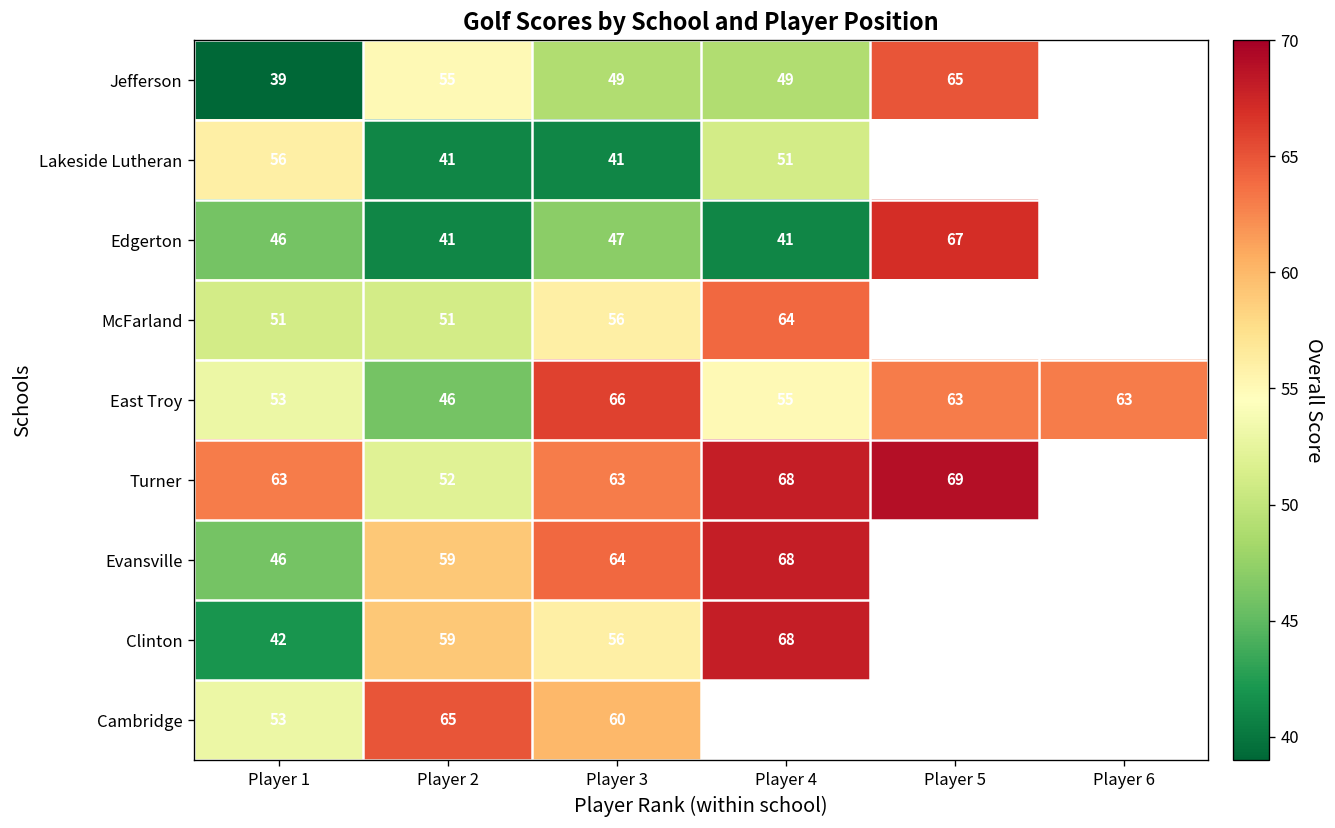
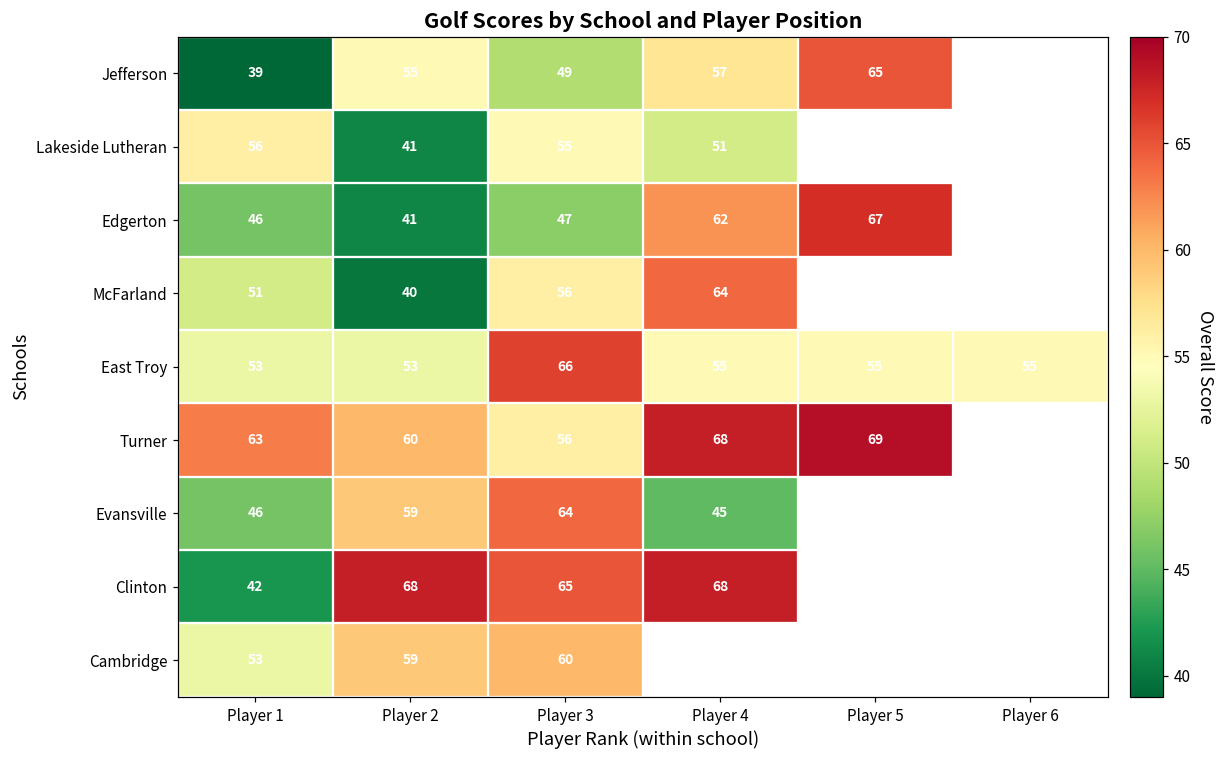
  {
    "Jefferson": {
      "Player 1": 39,
      "Player 2": 55,
      "Player 3": 49,
-     "Player 4": 49,
+     "Player 4": 57,
      "Player 5": 65
    },
    "Lakeside Lutheran": {
      "Player 1": 56,
      "Player 2": 41,
-     "Player 3": 41,
+     "Player 3": 55,
      "Player 4": 51
    },
    "Edgerton": {
      "Player 1": 46,
      "Player 2": 41,
      "Player 3": 47,
-     "Player 4": 41,
+     "Player 4": 62,
      "Player 5": 67
    },
    "McFarland": {
      "Player 1": 51,
-     "Player 2": 51,
+     "Player 2": 40,
      "Player 3": 56,
      "Player 4": 64
    },
    "East Troy": {
      "Player 1": 53,
-     "Player 2": 46,
+     "Player 2": 53,
      "Player 3": 66,
      "Player 4": 55,
-     "Player 5": 63,
-     "Player 6": 63
+     "Player 5": 55,
+     "Player 6": 55
    },
    "Turner": {
      "Player 1": 63,
-     "Player 2": 52,
-     "Player 3": 63,
+     "Player 2": 60,
+     "Player 3": 56,
      "Player 4": 68,
      "Player 5": 69
    },
    "Evansville": {
      "Player 1": 46,
      "Player 2": 59,
      "Player 3": 64,
-     "Player 4": 68
+     "Player 4": 45
    },
    "Clinton": {
      "Player 1": 42,
-     "Player 2": 59,
-     "Player 3": 56,
+     "Player 2": 68,
+     "Player 3": 65,
      "Player 4": 68
    },
    "Cambridge": {
      "Player 1": 53,
-     "Player 2": 65,
+     "Player 2": 59,
      "Player 3": 60
    }
  }
